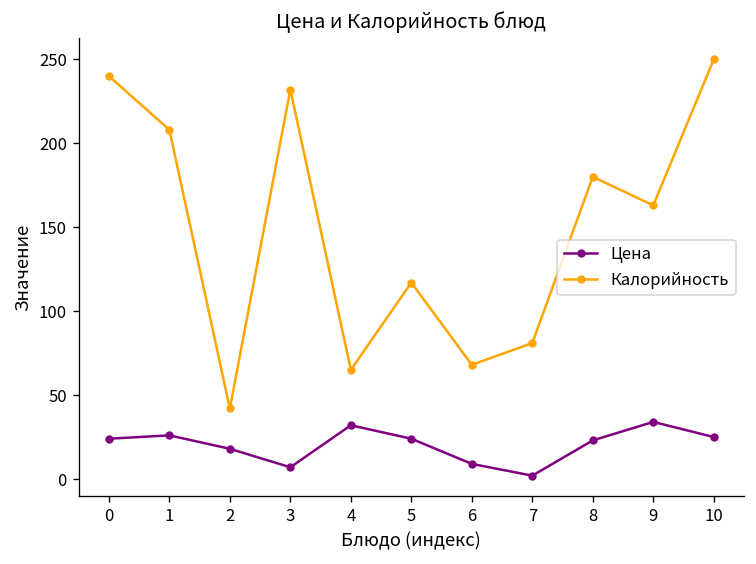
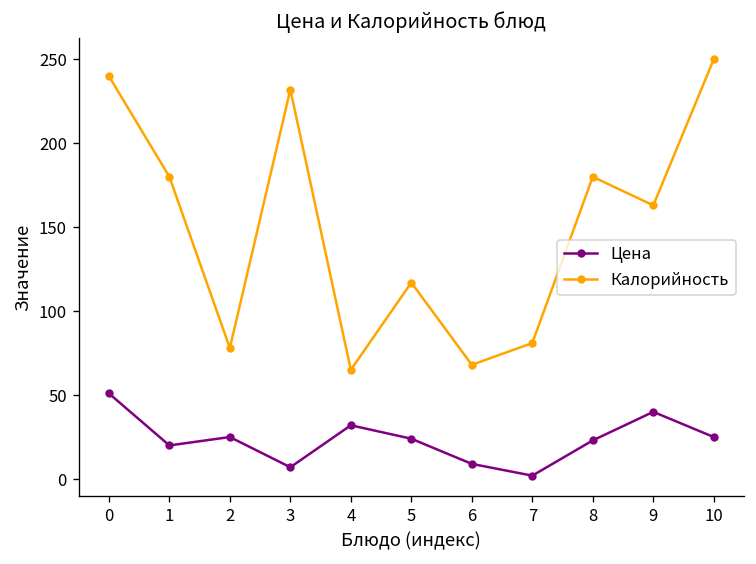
  {
    "Цена": {
-     "0": 24,
-     "1": 26,
-     "2": 18,
+     "0": 51,
+     "1": 20,
+     "2": 25,
      "3": 7,
      "4": 32,
      "5": 24,
      "6": 9,
      "7": 2,
      "8": 23,
-     "9": 34,
+     "9": 40,
      "10": 25
    },
    "Калорийность": {
      "0": 240,
-     "1": 208,
-     "2": 42,
+     "1": 180,
+     "2": 78,
      "3": 232,
      "4": 65,
      "5": 117,
      "6": 68,
      "7": 81,
      "8": 180,
      "9": 163,
      "10": 250
    }
  }
